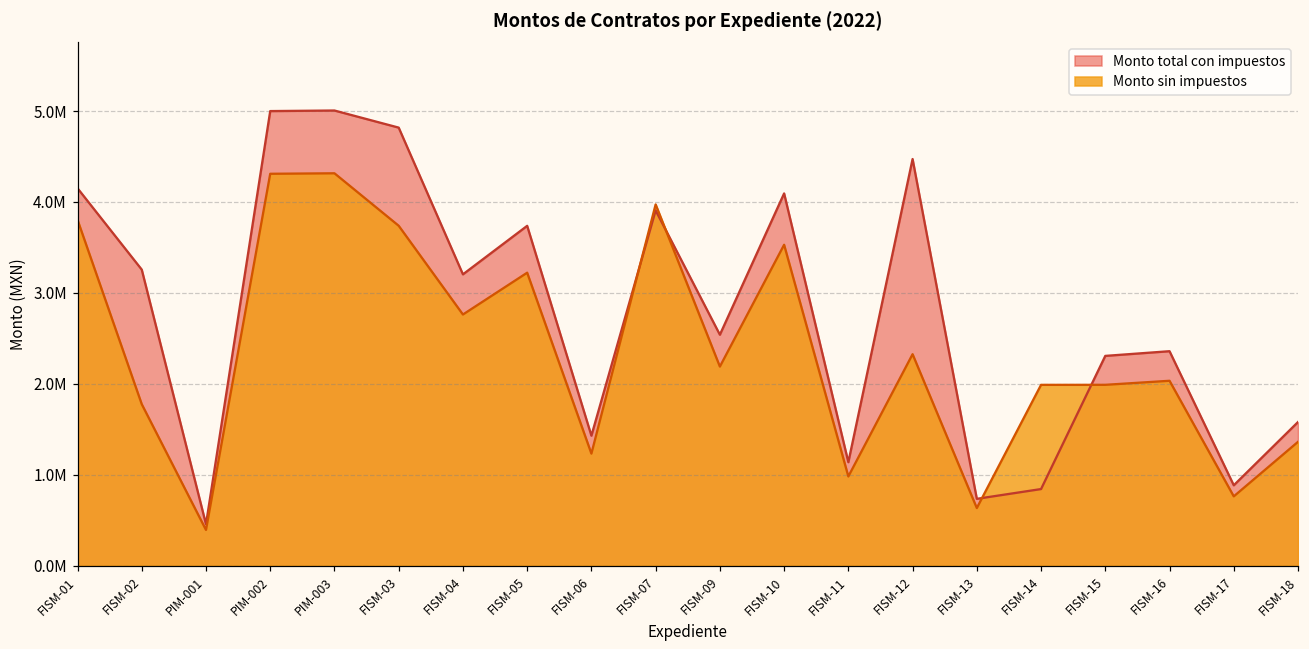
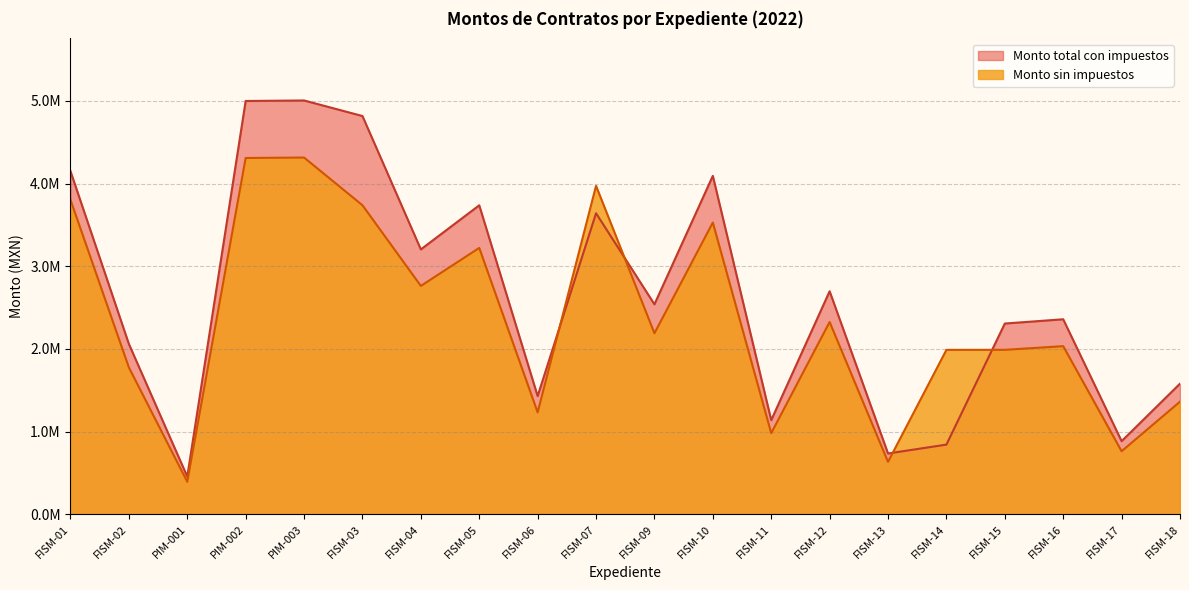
  {
    "Monto total con impuestos": {
      "FISM-01": 4200000,
-     "FISM-02": 3300000,
+     "FISM-02": 2100000,
      "PIM-001": 500000,
      "PIM-002": 5000000,
      "PIM-003": 5000000,
      "FISM-03": 4800000,
      "FISM-04": 3200000,
      "FISM-05": 3700000,
      "FISM-06": 1400000,
-     "FISM-07": 3900000,
+     "FISM-07": 3600000,
      "FISM-09": 2500000,
      "FISM-10": 4100000,
      "FISM-11": 1100000,
-     "FISM-12": 4500000,
+     "FISM-12": 2700000,
      "FISM-13": 700000,
      "FISM-14": 800000,
      "FISM-15": 2300000,
      "FISM-16": 2400000,
      "FISM-17": 900000,
      "FISM-18": 1600000
    },
    "Monto sin impuestos": {
      "FISM-01": 3800000,
      "FISM-02": 1800000,
      "PIM-001": 400000,
      "PIM-002": 4300000,
      "PIM-003": 4300000,
      "FISM-03": 3700000,
      "FISM-04": 2800000,
      "FISM-05": 3200000,
      "FISM-06": 1200000,
      "FISM-07": 4000000,
      "FISM-09": 2200000,
      "FISM-10": 3500000,
      "FISM-11": 1000000,
      "FISM-12": 2300000,
      "FISM-13": 600000,
      "FISM-14": 2000000,
      "FISM-15": 2000000,
      "FISM-16": 2000000,
      "FISM-17": 800000,
      "FISM-18": 1400000
    }
  }
